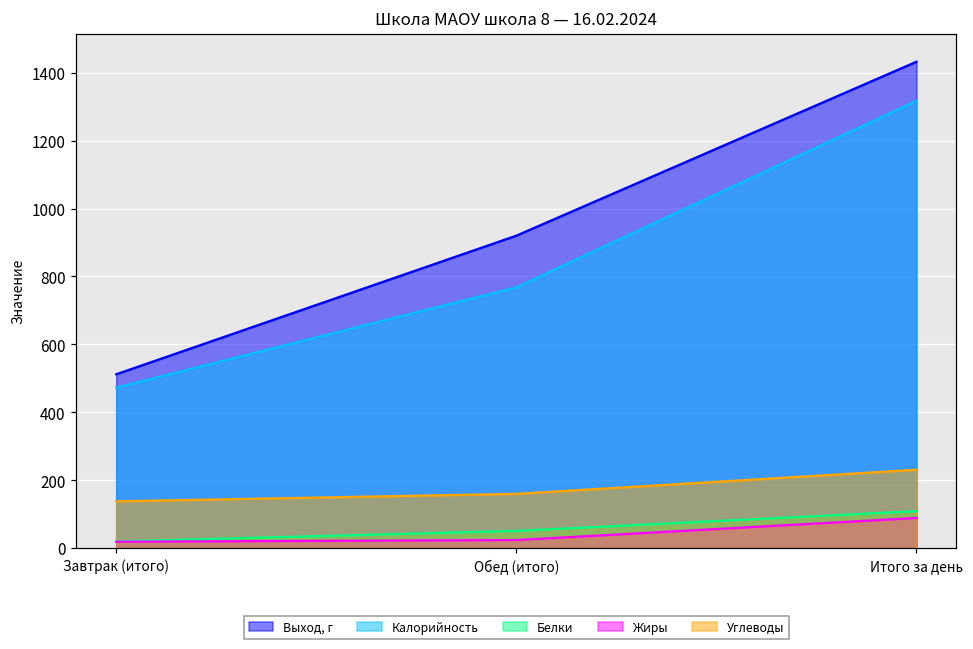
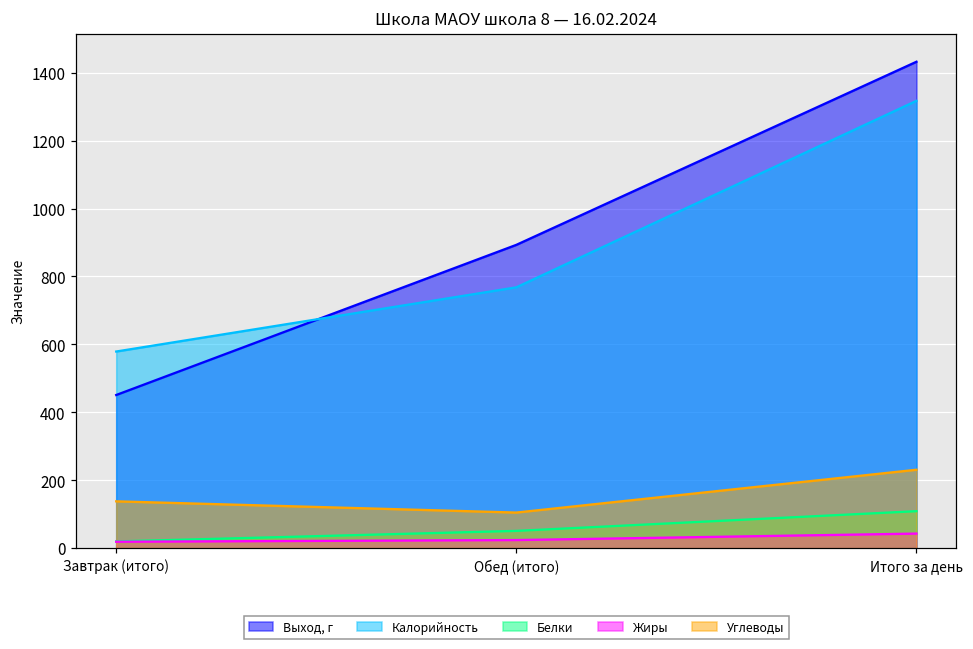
  {
    "Выход, г": {
-     "Завтрак (итого)": 510,
-     "Обед (итого)": 920,
+     "Завтрак (итого)": 450,
+     "Обед (итого)": 890,
      "Итого за день": 1430
    },
    "Калорийность": {
-     "Завтрак (итого)": 470,
+     "Завтрак (итого)": 580,
      "Обед (итого)": 770,
      "Итого за день": 1320
    },
    "Белки": {
      "Обед (итого)": 50,
      "Итого за день": 110
    },
    "Жиры": {
      "Обед (итого)": 20,
-     "Итого за день": 90
+     "Итого за день": 40
    },
    "Углеводы": {
      "Завтрак (итого)": 140,
-     "Обед (итого)": 160,
+     "Обед (итого)": 110,
      "Итого за день": 230
    }
  }
